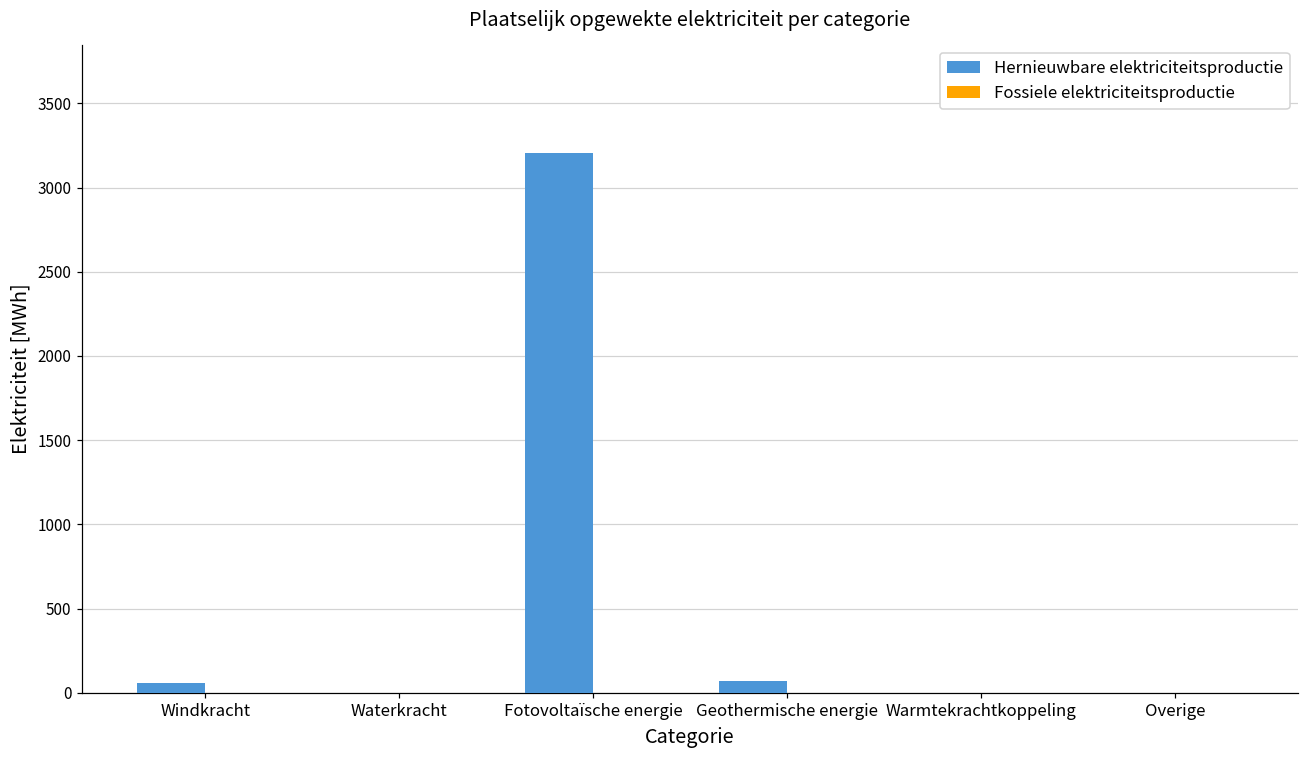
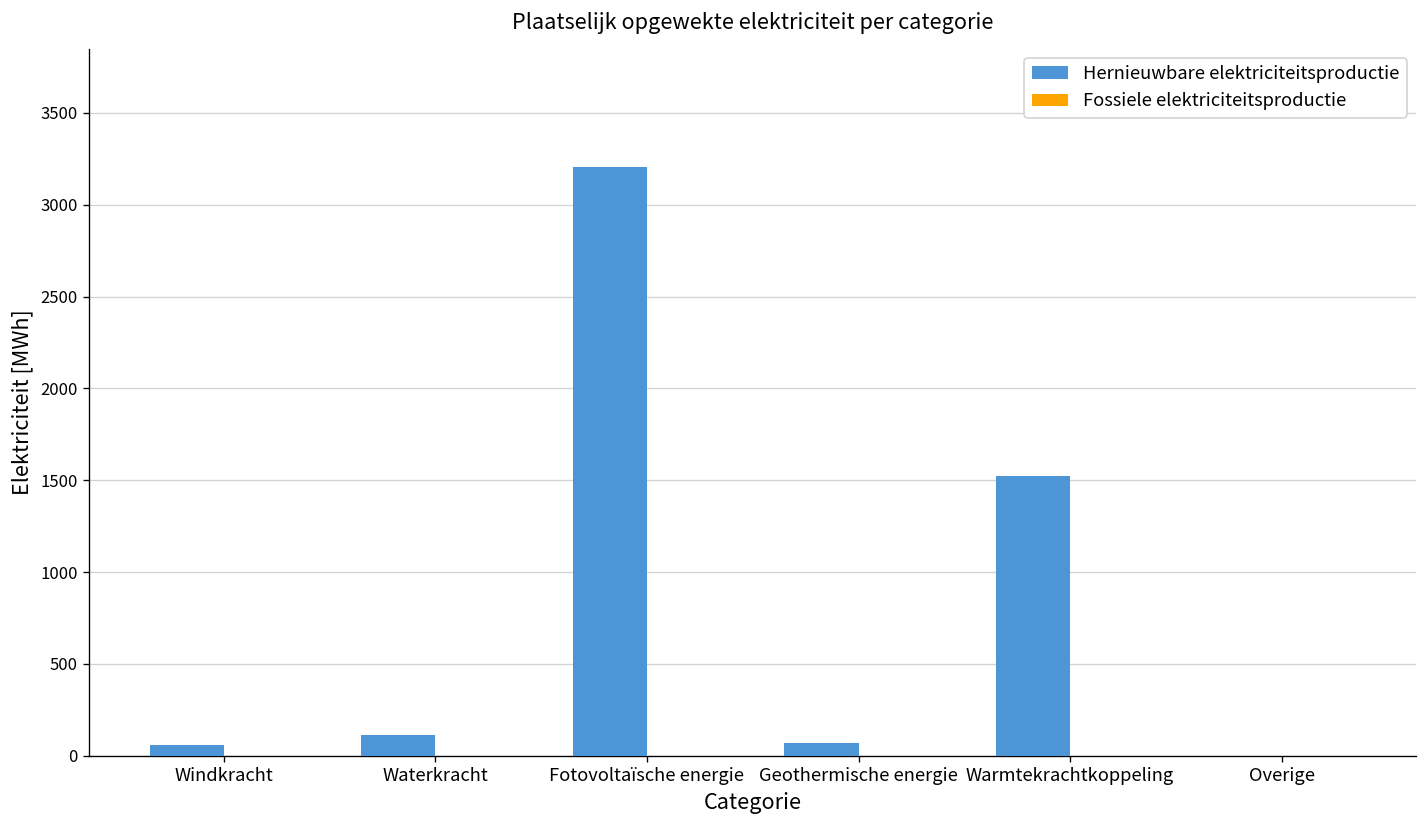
  {
    "Hernieuwbare elektriciteitsproductie": {
      "Windkracht": 60,
-     "Waterkracht": 0,
+     "Waterkracht": 110,
      "Fotovoltaïsche energie": 3210,
      "Geothermische energie": 70,
-     "Warmtekrachtkoppeling": 0,
+     "Warmtekrachtkoppeling": 1520,
      "Overige": 0
    },
    "Fossiele elektriciteitsproductie": {
      "Windkracht": 0,
      "Waterkracht": 0,
      "Fotovoltaïsche energie": 0,
      "Geothermische energie": 0,
      "Warmtekrachtkoppeling": 0,
      "Overige": 0
    }
  }
